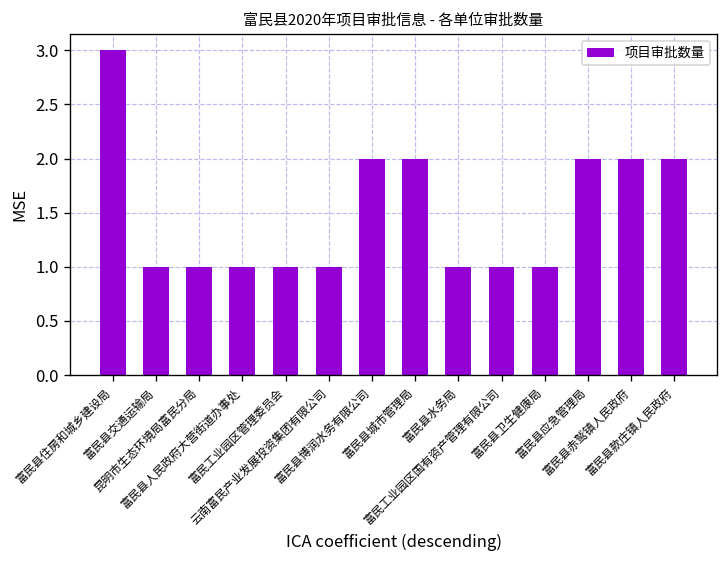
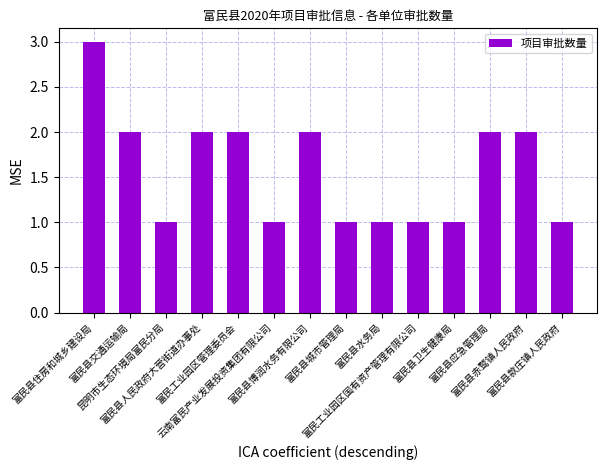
  {
    "富民县住房和城乡建设局": 3,
-   "富民县交通运输局": 1,
+   "富民县交通运输局": 2,
    "昆明市生态环境局富民分局": 1,
-   "富民县人民政府大营街道办事处": 1,
-   "富民工业园区管理委员会": 1,
+   "富民县人民政府大营街道办事处": 2,
+   "富民工业园区管理委员会": 2,
    "云南富民产业发展投资集团有限公司": 1,
    "富民县博润水务有限公司": 2,
-   "富民县城市管理局": 2,
+   "富民县城市管理局": 1,
    "富民县水务局": 1,
    "富民工业园区国有资产管理有限公司": 1,
    "富民县卫生健康局": 1,
    "富民县应急管理局": 2,
    "富民县赤鹫镇人民政府": 2,
-   "富民县款庄镇人民政府": 2
+   "富民县款庄镇人民政府": 1
  }
